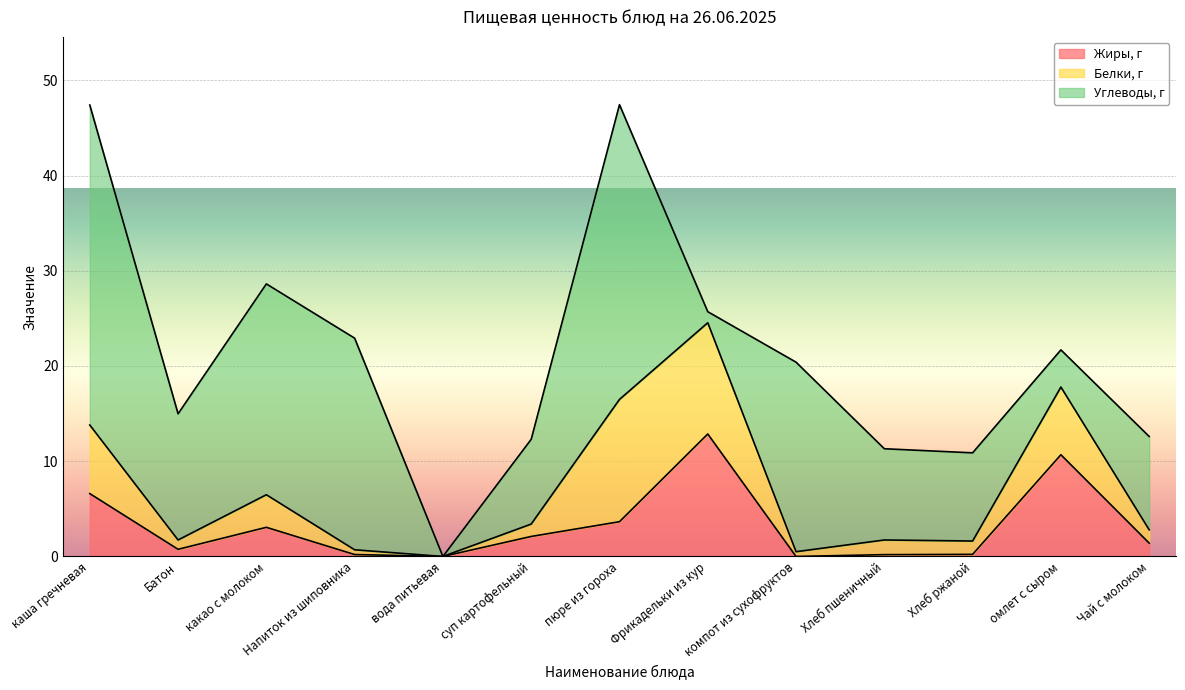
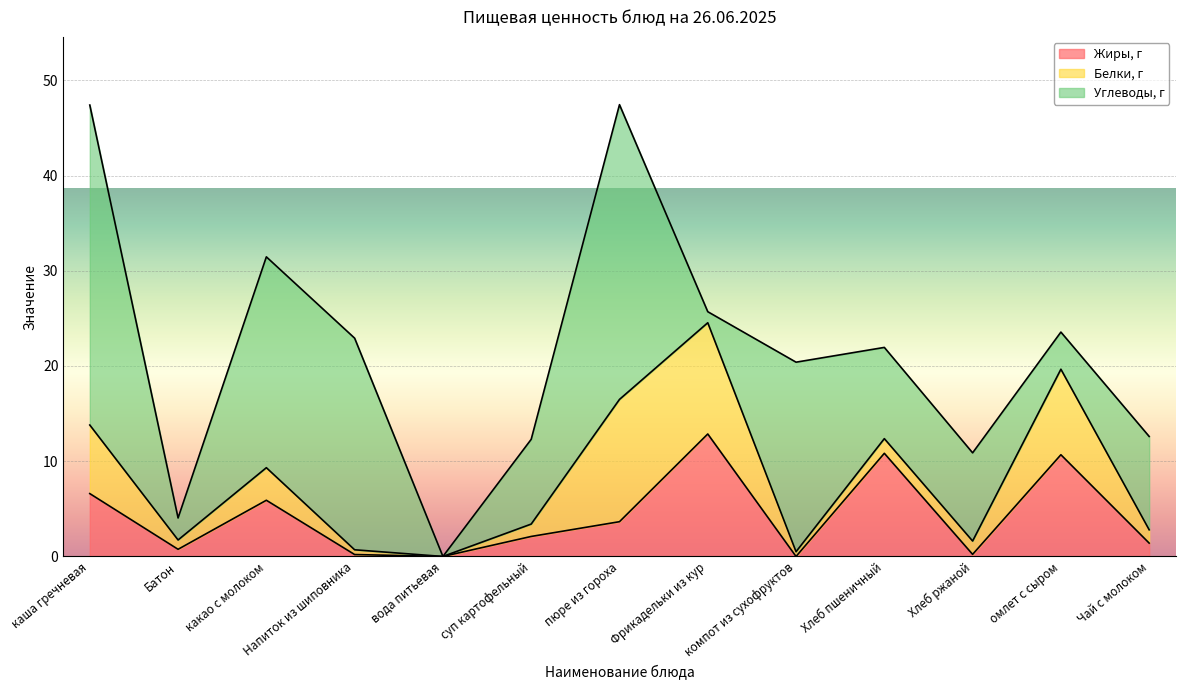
  {
    "Жиры, г": {
      "каша гречневая": 7,
      "Батон": 1,
-     "какао с молоком": 3,
+     "какао с молоком": 6,
      "Напиток из шиповника": 0,
      "суп картофельный": 2,
      "пюре из гороха": 4,
      "Фрикадельки из кур": 13,
      "компот из сухофруктов": 0,
-     "Хлеб пшеничный": 0,
+     "Хлеб пшеничный": 11,
      "Хлеб ржаной": 0,
      "омлет с сыром": 11,
      "Чай с молоком": 1
    },
    "Белки, г": {
      "каша гречневая": 7,
      "Батон": 1,
      "какао с молоком": 3,
      "Напиток из шиповника": 0,
      "суп картофельный": 1,
      "пюре из гороха": 13,
      "Фрикадельки из кур": 12,
      "компот из сухофруктов": 1,
      "Хлеб пшеничный": 2,
      "Хлеб ржаной": 1,
-     "омлет с сыром": 7,
+     "омлет с сыром": 9,
      "Чай с молоком": 1
    },
    "Углеводы, г": {
      "каша гречневая": 34,
-     "Батон": 13,
+     "Батон": 2,
      "какао с молоком": 22,
      "Напиток из шиповника": 22,
      "суп картофельный": 9,
      "пюре из гороха": 31,
      "Фрикадельки из кур": 1,
      "компот из сухофруктов": 20,
      "Хлеб пшеничный": 10,
      "Хлеб ржаной": 9,
      "омлет с сыром": 4,
      "Чай с молоком": 10
    }
  }
